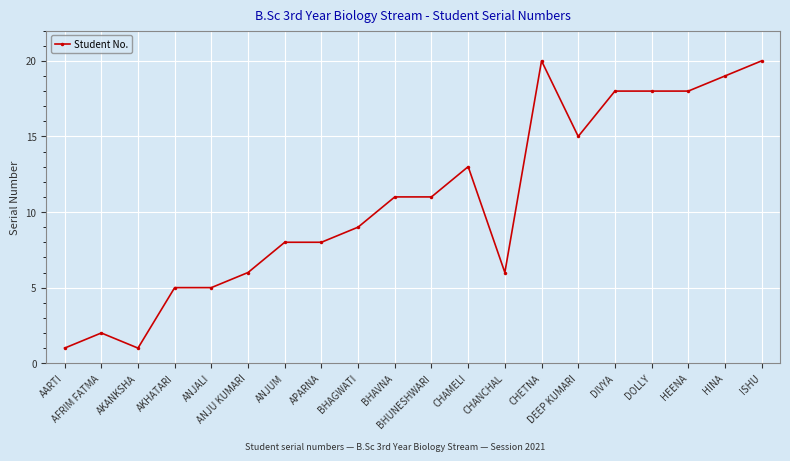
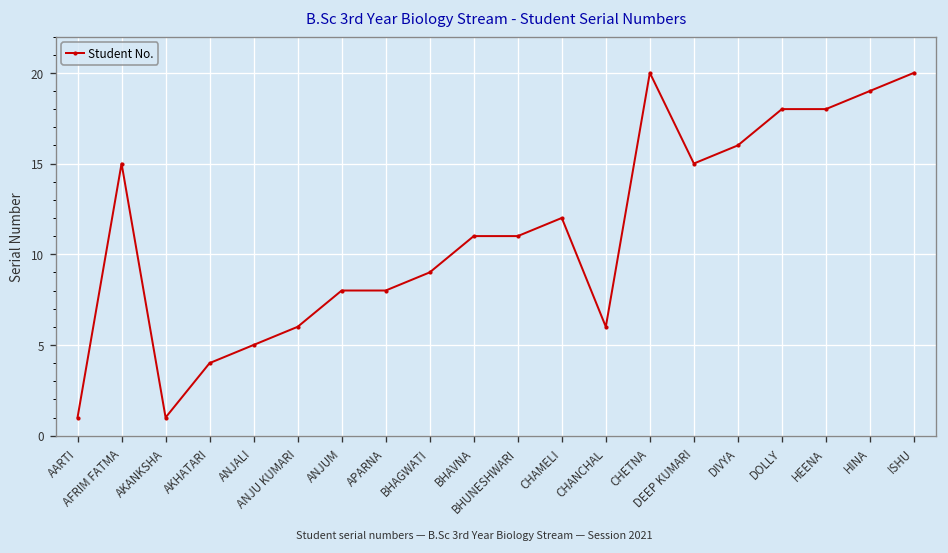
  {
    "AARTI": 1,
-   "AFRIM FATMA": 2,
+   "AFRIM FATMA": 15,
    "AKANKSHA": 1,
-   "AKHATARI": 5,
+   "AKHATARI": 4,
    "ANJALI": 5,
    "ANJU KUMARI": 6,
    "ANJUM": 8,
    "APARNA": 8,
    "BHAGWATI": 9,
    "BHAVNA": 11,
    "BHUNESHWARI": 11,
-   "CHAMELI": 13,
+   "CHAMELI": 12,
    "CHANCHAL": 6,
    "CHETNA": 20,
    "DEEP KUMARI": 15,
-   "DIVYA": 18,
+   "DIVYA": 16,
    "DOLLY": 18,
    "HEENA": 18,
    "HINA": 19,
    "ISHU": 20
  }
